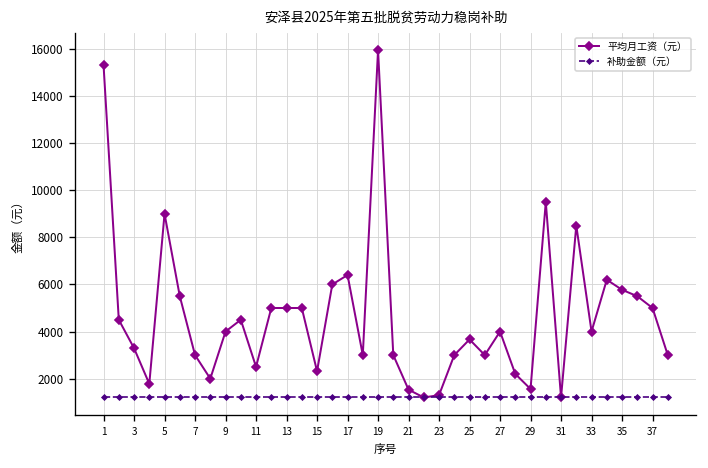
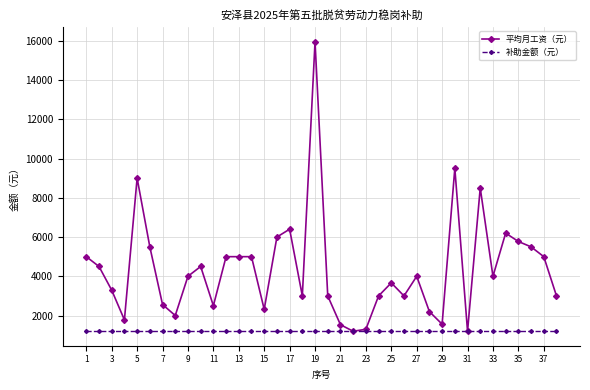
  {
    "平均月工资（元）": {
-     "1": 15300,
+     "1": 5000,
      "3": 3300,
      "5": 9000,
-     "7": 3000,
+     "7": 2600,
      "9": 4000,
      "11": 2500,
      "13": 5000,
      "15": 2300,
      "17": 6400,
      "19": 16000,
      "21": 1500,
      "25": 3700,
      "27": 4000,
      "29": 1600,
      "33": 4000,
      "35": 5800,
      "37": 5000
    },
    "补助金额（元）": {
      "1": 1200,
      "3": 1200,
      "5": 1200,
      "7": 1200,
      "9": 1200,
      "11": 1200,
      "13": 1200,
      "15": 1200,
      "17": 1200,
      "19": 1200,
      "21": 1200,
      "25": 1200,
      "27": 1200,
      "29": 1200,
      "33": 1200,
      "35": 1200,
      "37": 1200
    }
  }
